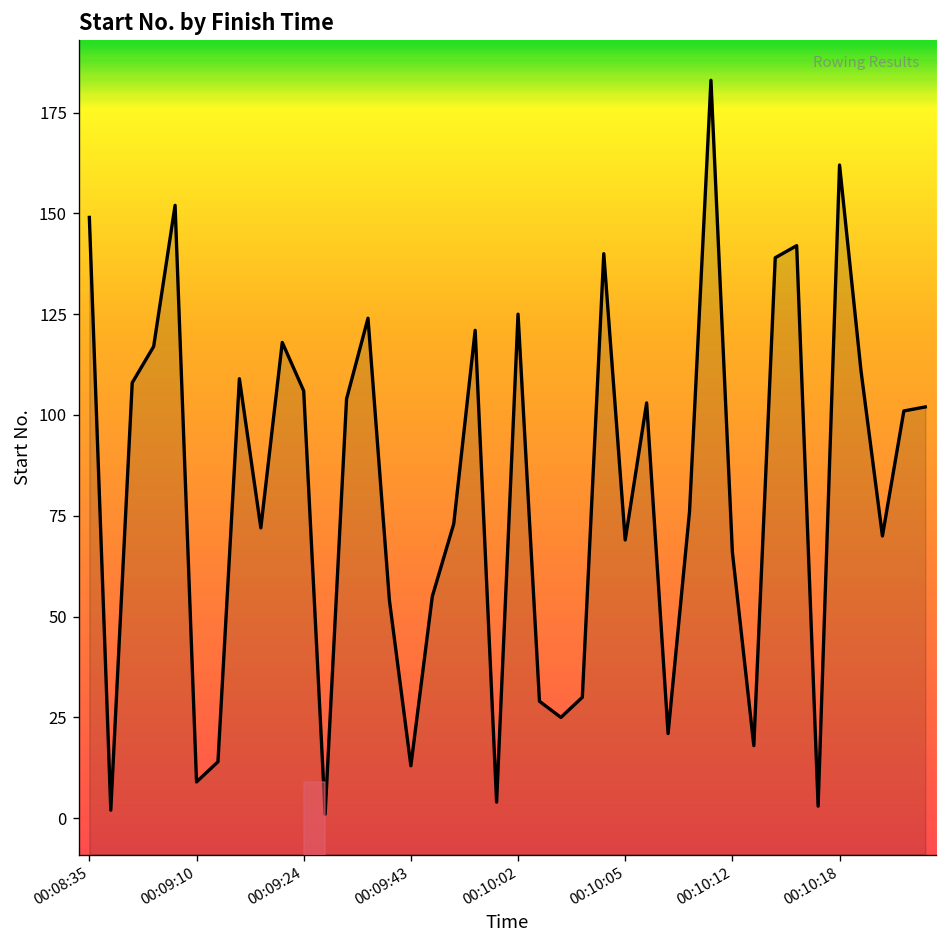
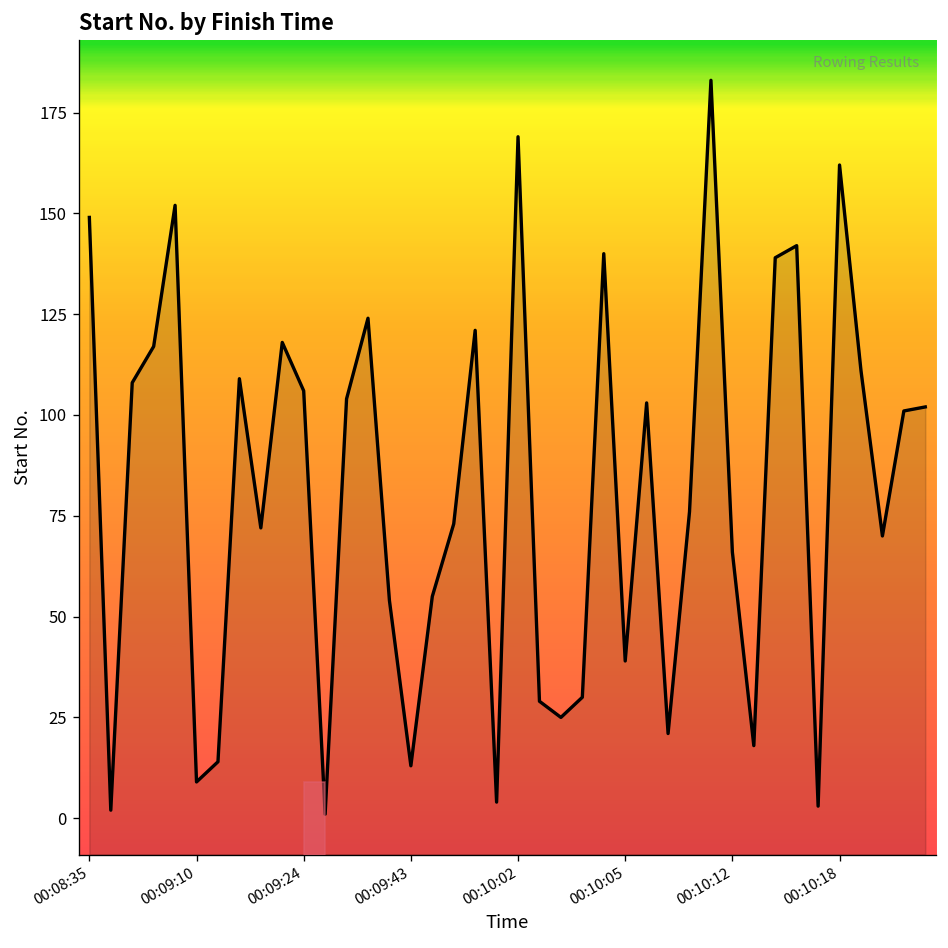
  {
    "00:08:35": 149,
    "00:09:10": 9,
    "00:09:24": 106,
-   "00:10:02": 125,
-   "00:10:05": 69,
+   "00:10:02": 169,
+   "00:10:05": 39,
    "00:10:12": 66
  }
